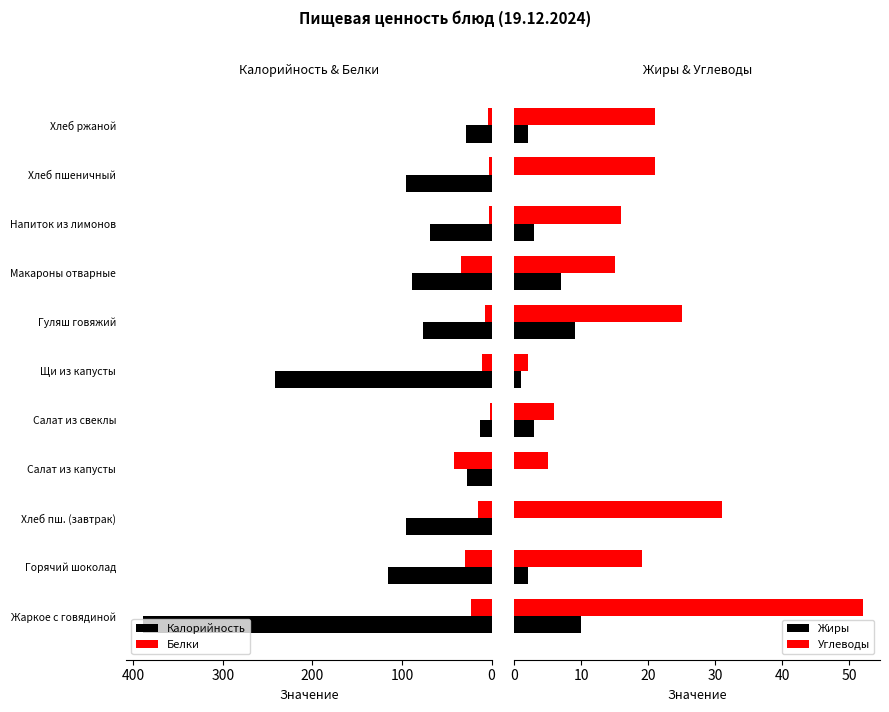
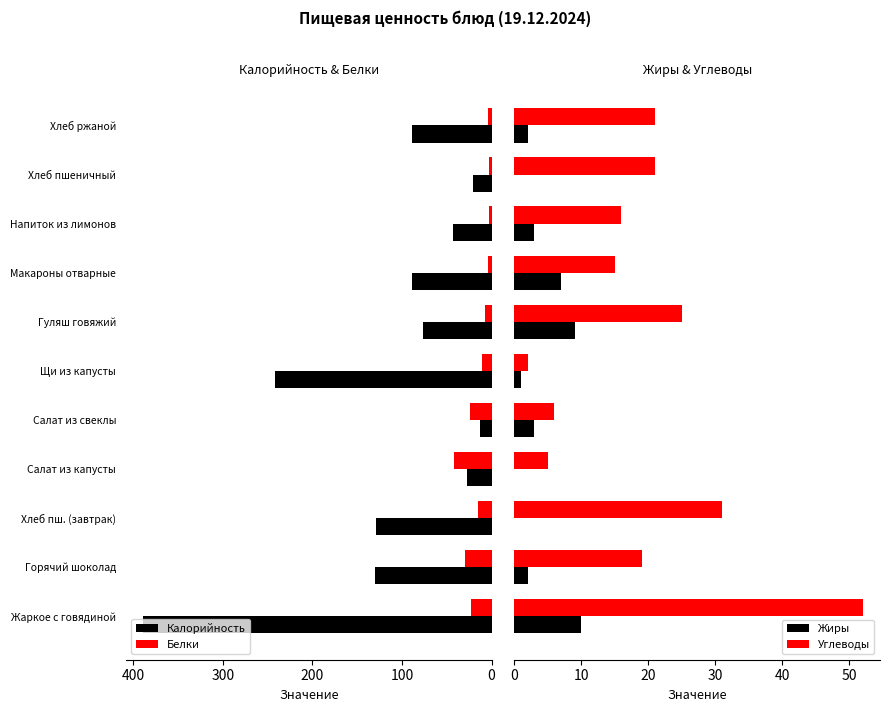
  {
    "Калорийность & Белки": {
      "Калорийность": {
-       "Хлеб ржаной": 30,
-       "Хлеб пшеничный": 100,
-       "Напиток из лимонов": 70,
+       "Хлеб ржаной": 90,
+       "Хлеб пшеничный": 20,
+       "Напиток из лимонов": 40,
        "Макароны отварные": 90,
        "Гуляш говяжий": 80,
        "Щи из капусты": 240,
        "Салат из свеклы": 10,
        "Салат из капусты": 30,
-       "Хлеб пш. (завтрак)": 100,
-       "Горячий шоколад": 120
+       "Хлеб пш. (завтрак)": 130,
+       "Горячий шоколад": 130
      },
      "Белки": {
        "Хлеб ржаной": 0,
        "Хлеб пшеничный": 0,
        "Напиток из лимонов": 0,
-       "Макароны отварные": 30,
+       "Макароны отварные": 0,
        "Гуляш говяжий": 10,
        "Щи из капусты": 10,
-       "Салат из свеклы": 0,
+       "Салат из свеклы": 20,
        "Салат из капусты": 40,
        "Хлеб пш. (завтрак)": 20,
        "Горячий шоколад": 30,
        "Жаркое с говядиной": 20
      }
    }
  }
